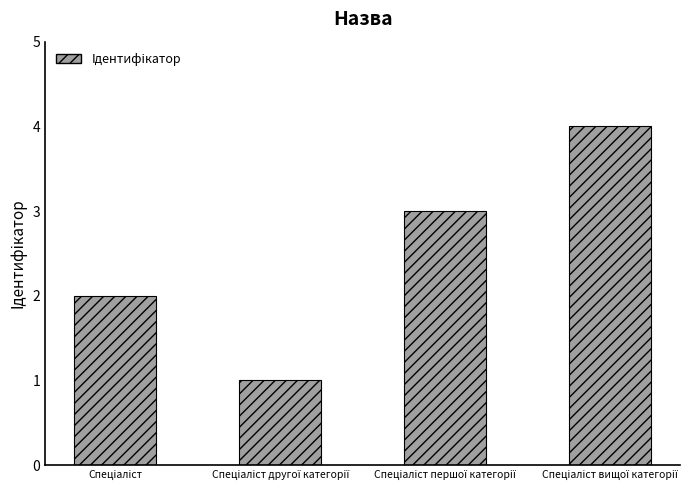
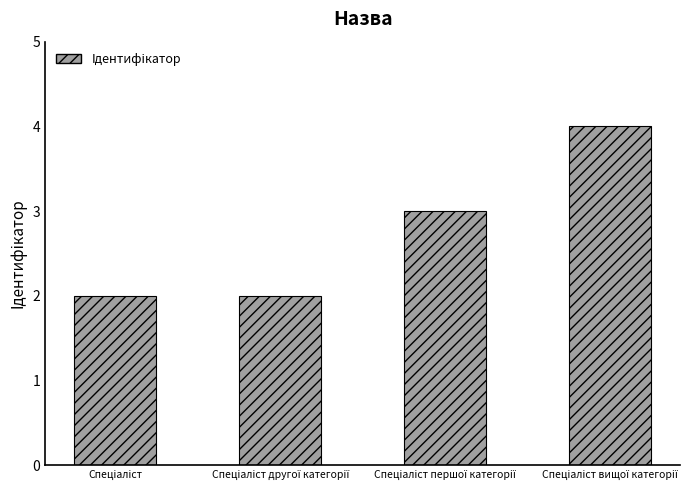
  {
    "Спеціаліст": 2,
-   "Спеціаліст другої категорії": 1,
+   "Спеціаліст другої категорії": 2,
    "Спеціаліст першої категорії": 3,
    "Спеціаліст вищої категорії": 4
  }
